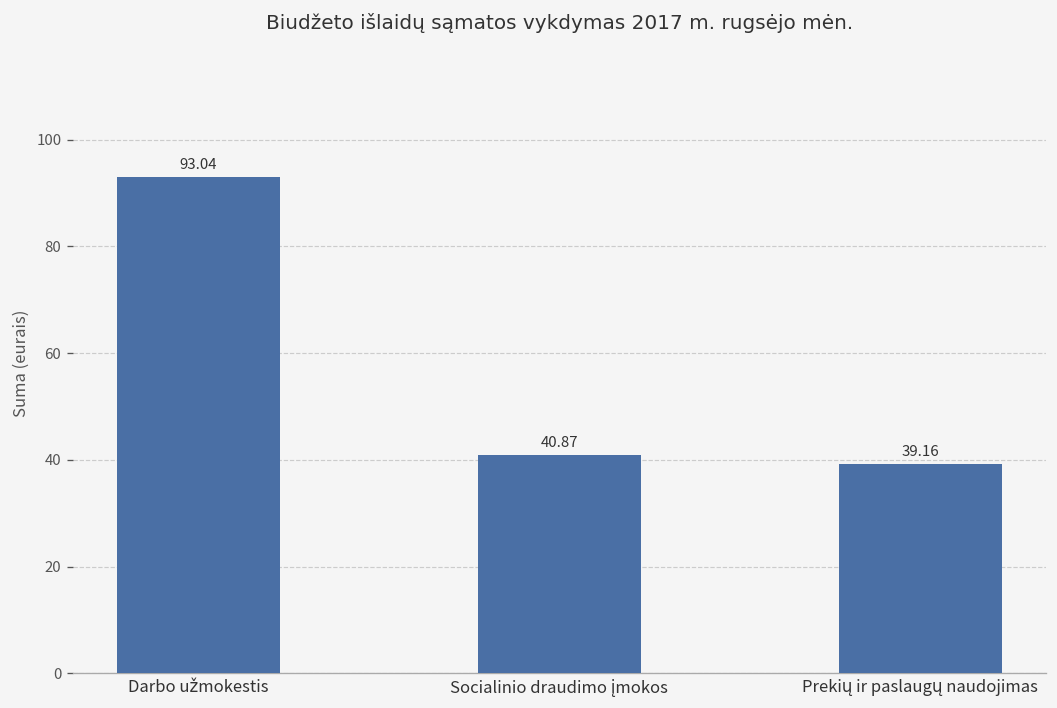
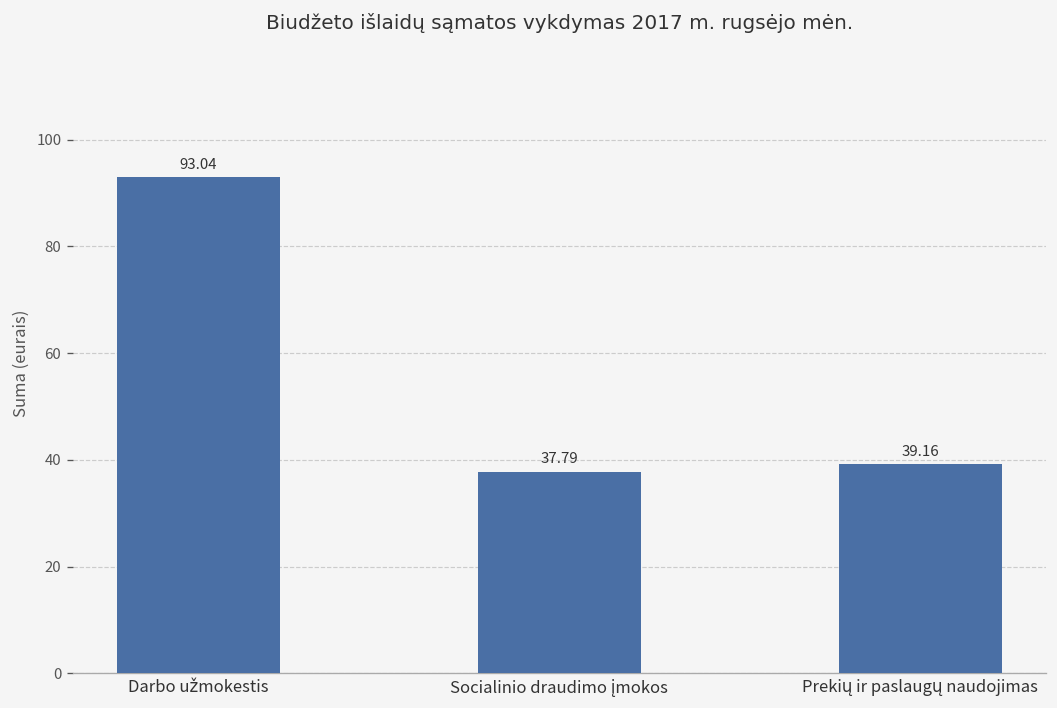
  {
    "Darbo užmokestis": 93.04,
-   "Socialinio draudimo įmokos": 40.87,
+   "Socialinio draudimo įmokos": 37.79,
    "Prekių ir paslaugų naudojimas": 39.16
  }
